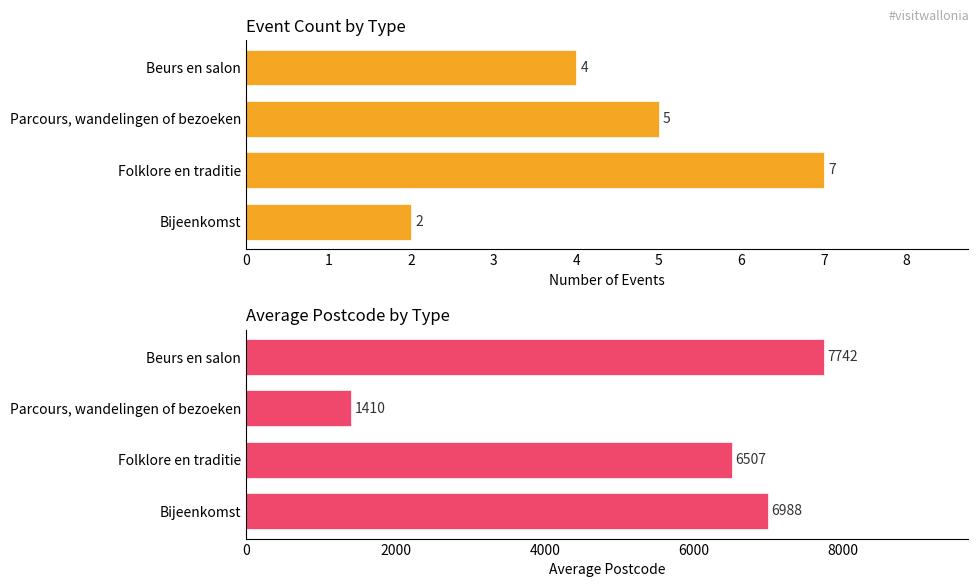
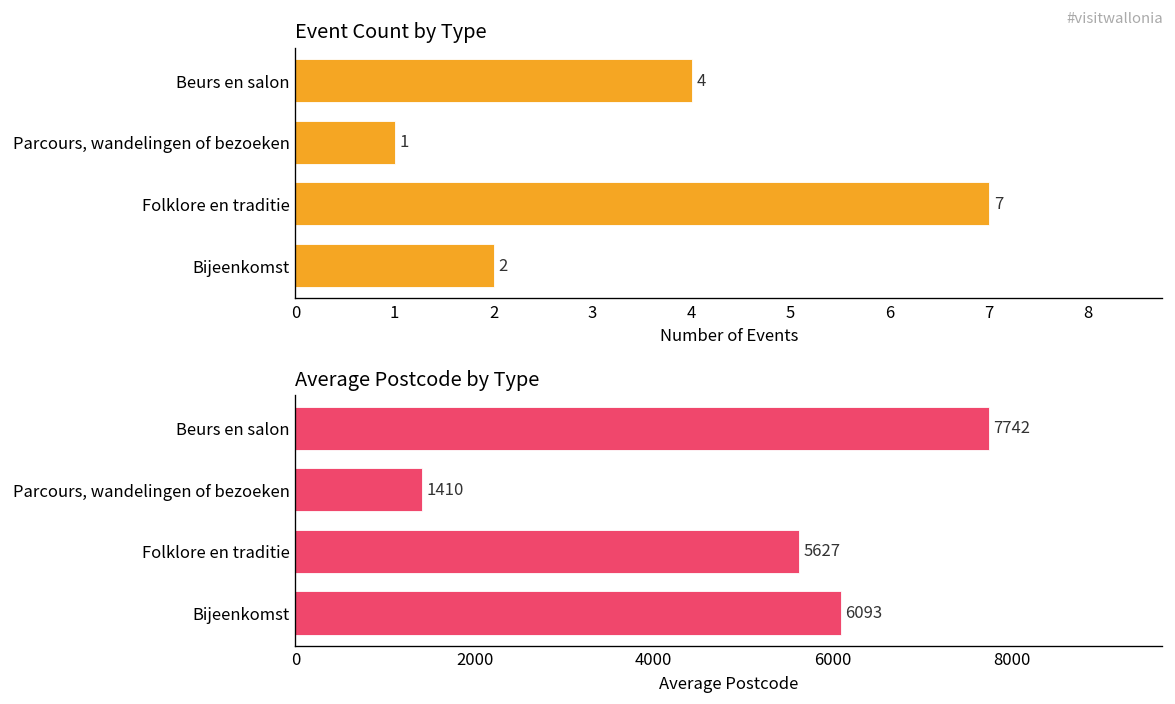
  {
    "Event Count by Type": {
      "Beurs en salon": 4,
-     "Parcours, wandelingen of bezoeken": 5,
+     "Parcours, wandelingen of bezoeken": 1,
      "Folklore en traditie": 7,
      "Bijeenkomst": 2
    },
    "Average Postcode by Type": {
      "Beurs en salon": 7742,
      "Parcours, wandelingen of bezoeken": 1410,
-     "Folklore en traditie": 6507,
-     "Bijeenkomst": 6988
+     "Folklore en traditie": 5627,
+     "Bijeenkomst": 6093
    }
  }
